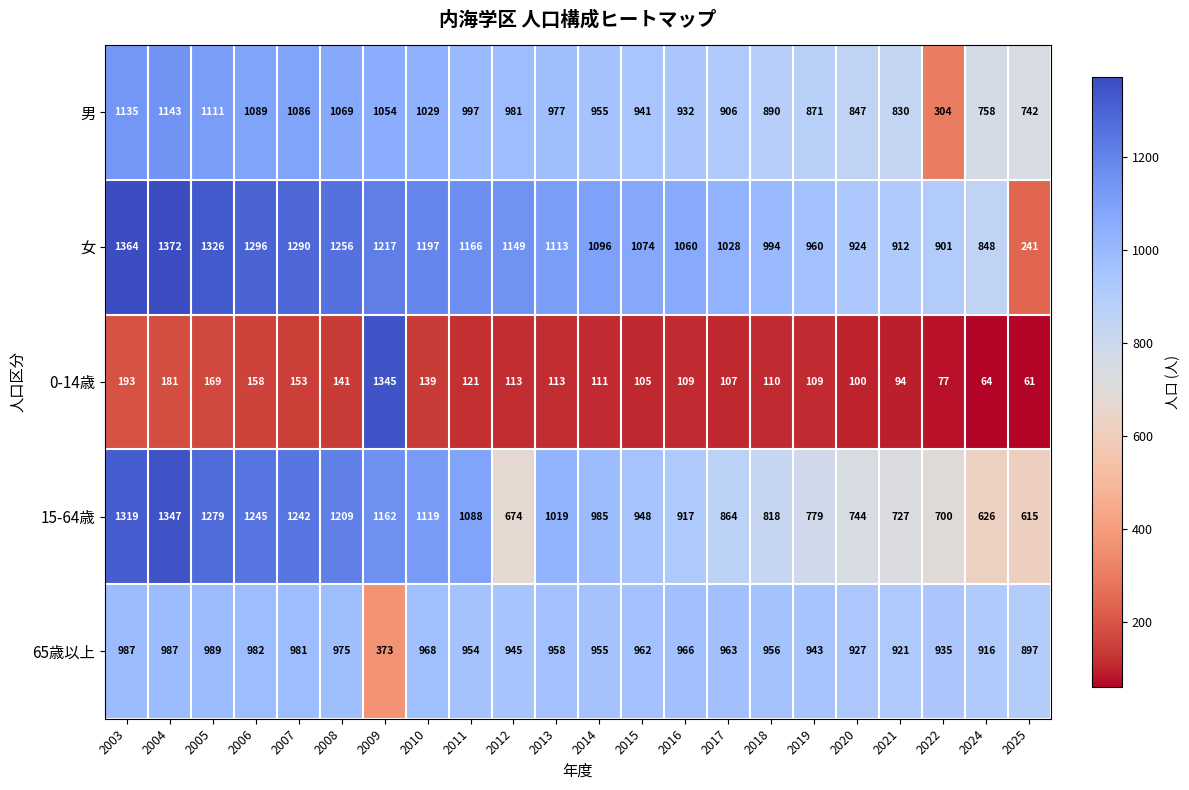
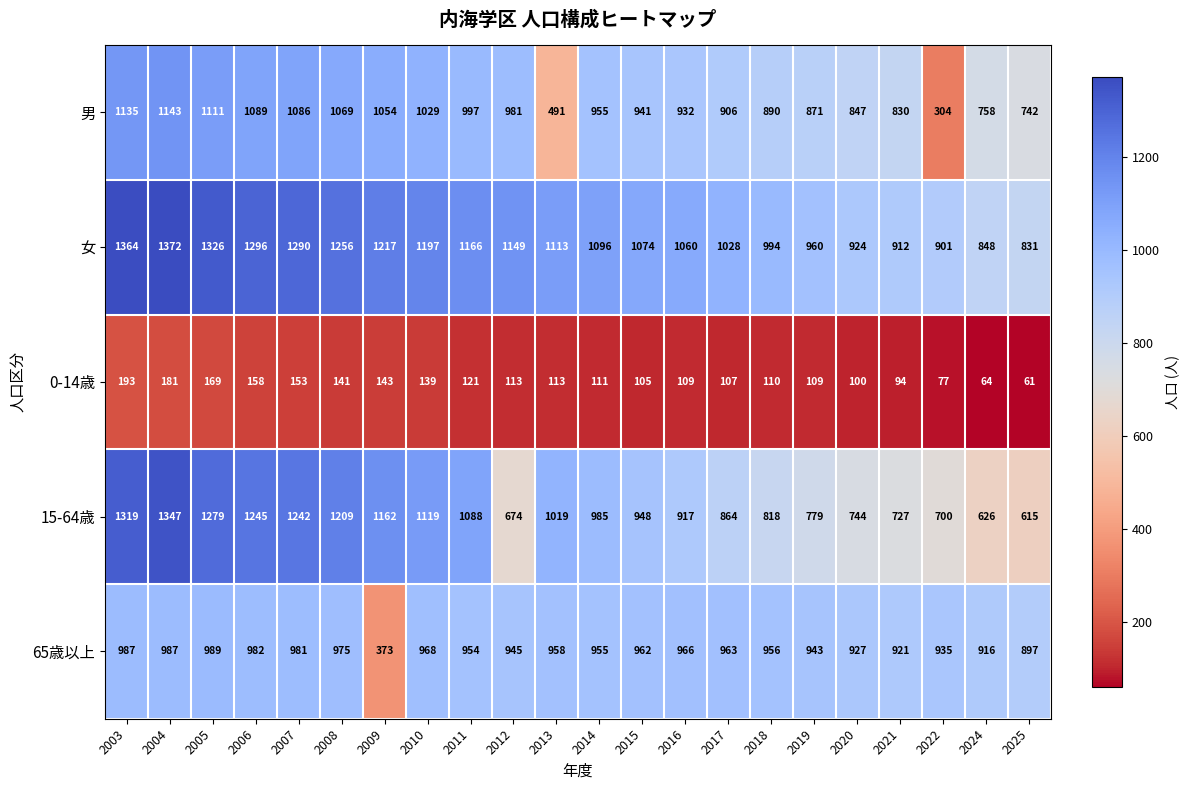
  {
    "男": {
      "2003": 1135,
      "2004": 1143,
      "2005": 1111,
      "2006": 1089,
      "2007": 1086,
      "2008": 1069,
      "2009": 1054,
      "2010": 1029,
      "2011": 997,
      "2012": 981,
-     "2013": 977,
+     "2013": 491,
      "2014": 955,
      "2015": 941,
      "2016": 932,
      "2017": 906,
      "2018": 890,
      "2019": 871,
      "2020": 847,
      "2021": 830,
      "2022": 304,
      "2024": 758,
      "2025": 742
    },
    "女": {
      "2003": 1364,
      "2004": 1372,
      "2005": 1326,
      "2006": 1296,
      "2007": 1290,
      "2008": 1256,
      "2009": 1217,
      "2010": 1197,
      "2011": 1166,
      "2012": 1149,
      "2013": 1113,
      "2014": 1096,
      "2015": 1074,
      "2016": 1060,
      "2017": 1028,
      "2018": 994,
      "2019": 960,
      "2020": 924,
      "2021": 912,
      "2022": 901,
      "2024": 848,
-     "2025": 241
+     "2025": 831
    },
    "0-14歳": {
      "2003": 193,
      "2004": 181,
      "2005": 169,
      "2006": 158,
      "2007": 153,
      "2008": 141,
-     "2009": 1345,
+     "2009": 143,
      "2010": 139,
      "2011": 121,
      "2012": 113,
      "2013": 113,
      "2014": 111,
      "2015": 105,
      "2016": 109,
      "2017": 107,
      "2018": 110,
      "2019": 109,
      "2020": 100,
      "2021": 94,
      "2022": 77,
      "2024": 64,
      "2025": 61
    },
    "15-64歳": {
      "2003": 1319,
      "2004": 1347,
      "2005": 1279,
      "2006": 1245,
      "2007": 1242,
      "2008": 1209,
      "2009": 1162,
      "2010": 1119,
      "2011": 1088,
      "2012": 674,
      "2013": 1019,
      "2014": 985,
      "2015": 948,
      "2016": 917,
      "2017": 864,
      "2018": 818,
      "2019": 779,
      "2020": 744,
      "2021": 727,
      "2022": 700,
      "2024": 626,
      "2025": 615
    },
    "65歳以上": {
      "2003": 987,
      "2004": 987,
      "2005": 989,
      "2006": 982,
      "2007": 981,
      "2008": 975,
      "2009": 373,
      "2010": 968,
      "2011": 954,
      "2012": 945,
      "2013": 958,
      "2014": 955,
      "2015": 962,
      "2016": 966,
      "2017": 963,
      "2018": 956,
      "2019": 943,
      "2020": 927,
      "2021": 921,
      "2022": 935,
      "2024": 916,
      "2025": 897
    }
  }
